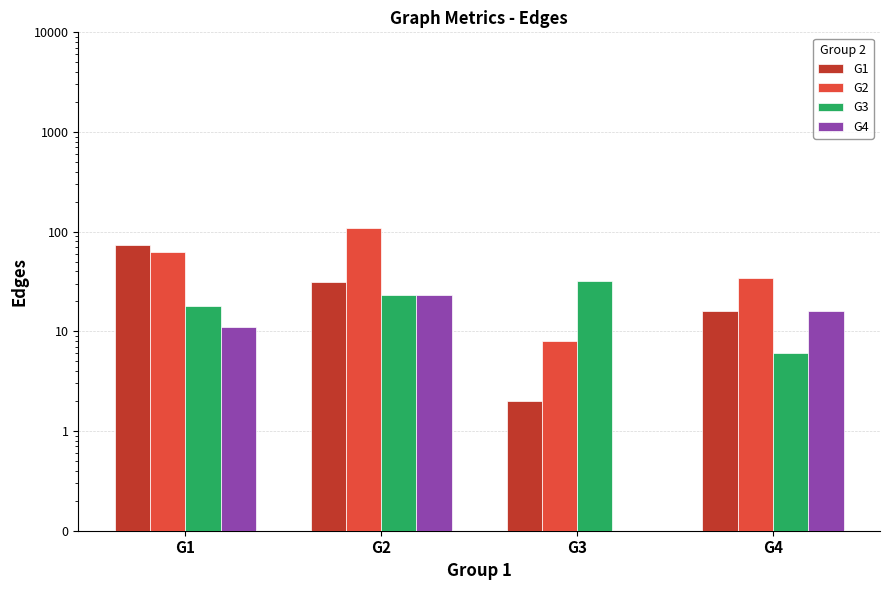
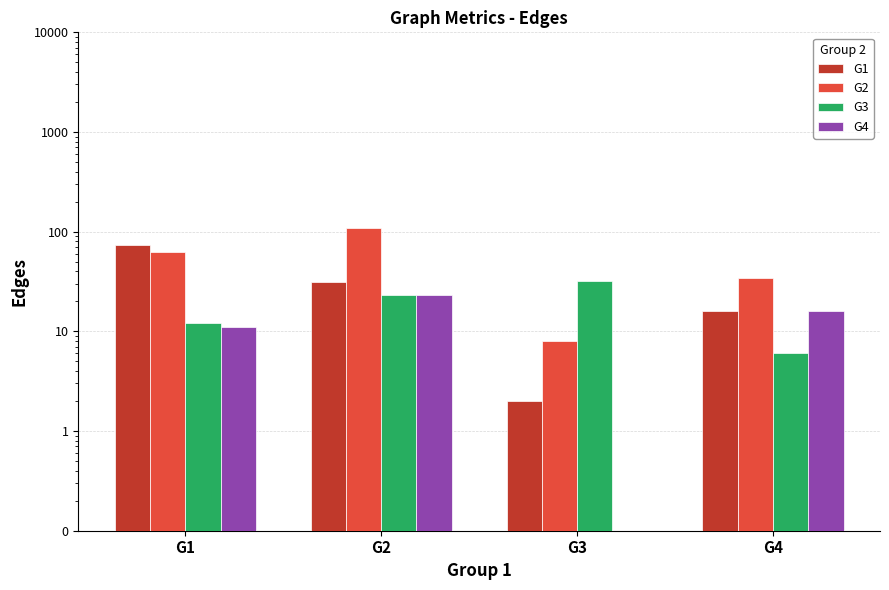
  {
    "G3": {
-     "G1": 18,
+     "G1": 12,
      "G2": 23,
      "G3": 32,
      "G4": 6
    },
    "G4": {
      "G1": 11,
      "G2": 23,
      "G4": 16
    }
  }
